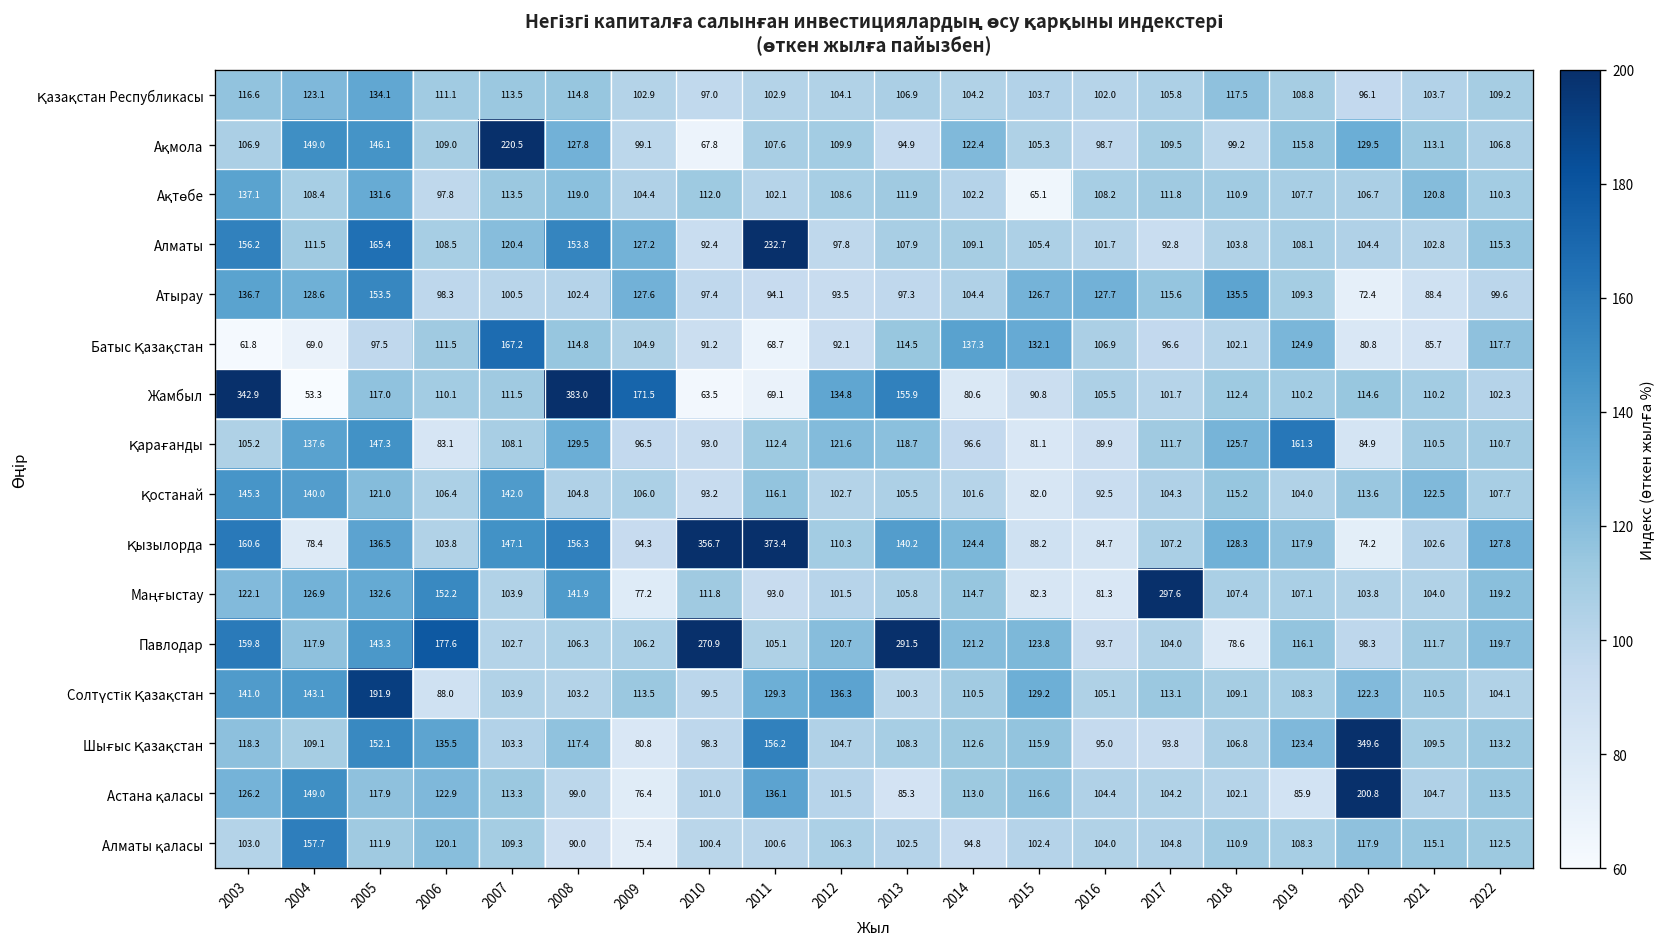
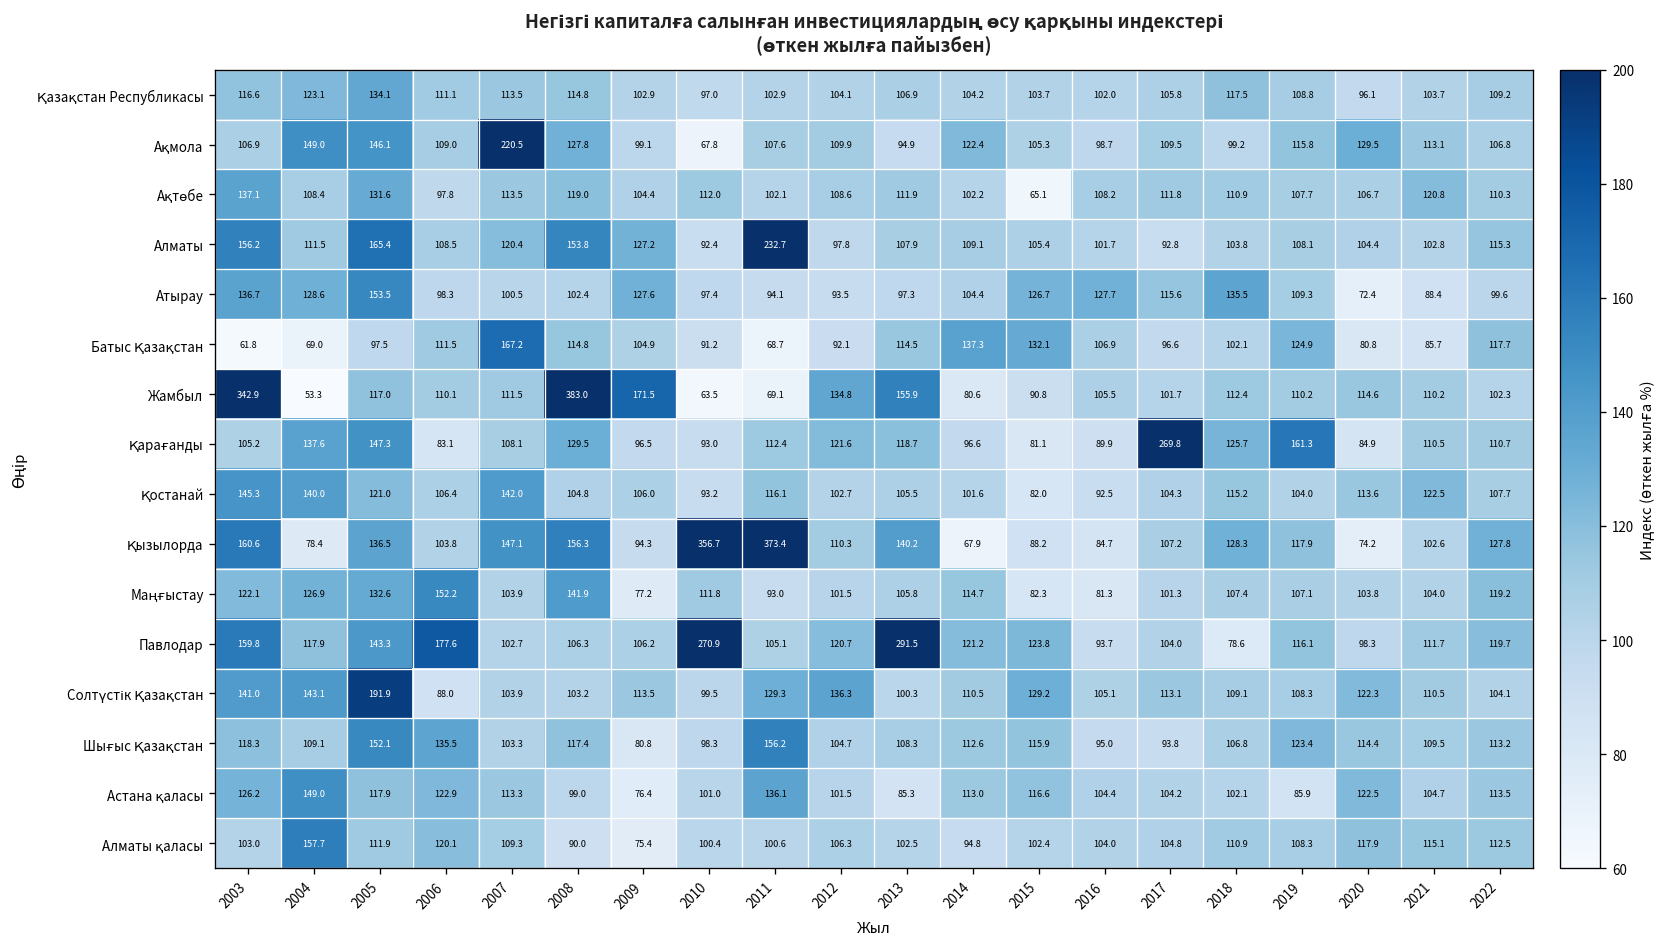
  {
    "Қарағанды": {
      "2003": 105.2,
      "2004": 137.6,
      "2005": 147.3,
      "2006": 83.1,
      "2007": 108.1,
      "2008": 129.5,
      "2009": 96.5,
      "2010": 93.0,
      "2011": 112.4,
      "2012": 121.6,
      "2013": 118.7,
      "2014": 96.6,
      "2015": 81.1,
      "2016": 89.9,
-     "2017": 111.7,
+     "2017": 269.8,
      "2018": 125.7,
      "2019": 161.3,
      "2020": 84.9,
      "2021": 110.5,
      "2022": 110.7
    },
    "Қызылорда": {
      "2003": 160.6,
      "2004": 78.4,
      "2005": 136.5,
      "2006": 103.8,
      "2007": 147.1,
      "2008": 156.3,
      "2009": 94.3,
      "2010": 356.7,
      "2011": 373.4,
      "2012": 110.3,
      "2013": 140.2,
-     "2014": 124.4,
+     "2014": 67.9,
      "2015": 88.2,
      "2016": 84.7,
      "2017": 107.2,
      "2018": 128.3,
      "2019": 117.9,
      "2020": 74.2,
      "2021": 102.6,
      "2022": 127.8
    },
    "Маңғыстау": {
      "2003": 122.1,
      "2004": 126.9,
      "2005": 132.6,
      "2006": 152.2,
      "2007": 103.9,
      "2008": 141.9,
      "2009": 77.2,
      "2010": 111.8,
      "2011": 93.0,
      "2012": 101.5,
      "2013": 105.8,
      "2014": 114.7,
      "2015": 82.3,
      "2016": 81.3,
-     "2017": 297.6,
+     "2017": 101.3,
      "2018": 107.4,
      "2019": 107.1,
      "2020": 103.8,
      "2021": 104.0,
      "2022": 119.2
    },
    "Шығыс Қазақстан": {
      "2003": 118.3,
      "2004": 109.1,
      "2005": 152.1,
      "2006": 135.5,
      "2007": 103.3,
      "2008": 117.4,
      "2009": 80.8,
      "2010": 98.3,
      "2011": 156.2,
      "2012": 104.7,
      "2013": 108.3,
      "2014": 112.6,
      "2015": 115.9,
      "2016": 95.0,
      "2017": 93.8,
      "2018": 106.8,
      "2019": 123.4,
-     "2020": 349.6,
+     "2020": 114.4,
      "2021": 109.5,
      "2022": 113.2
    },
    "Астана қаласы": {
      "2003": 126.2,
      "2004": 149.0,
      "2005": 117.9,
      "2006": 122.9,
      "2007": 113.3,
      "2008": 99.0,
      "2009": 76.4,
      "2010": 101.0,
      "2011": 136.1,
      "2012": 101.5,
      "2013": 85.3,
      "2014": 113.0,
      "2015": 116.6,
      "2016": 104.4,
      "2017": 104.2,
      "2018": 102.1,
      "2019": 85.9,
-     "2020": 200.8,
+     "2020": 122.5,
      "2021": 104.7,
      "2022": 113.5
    }
  }
